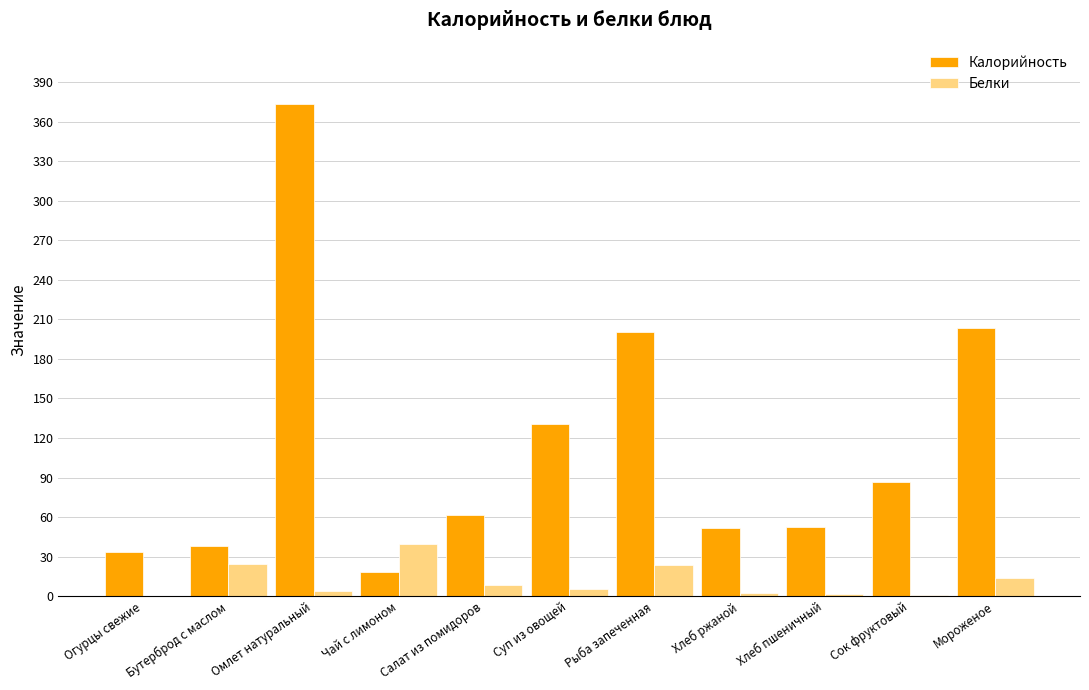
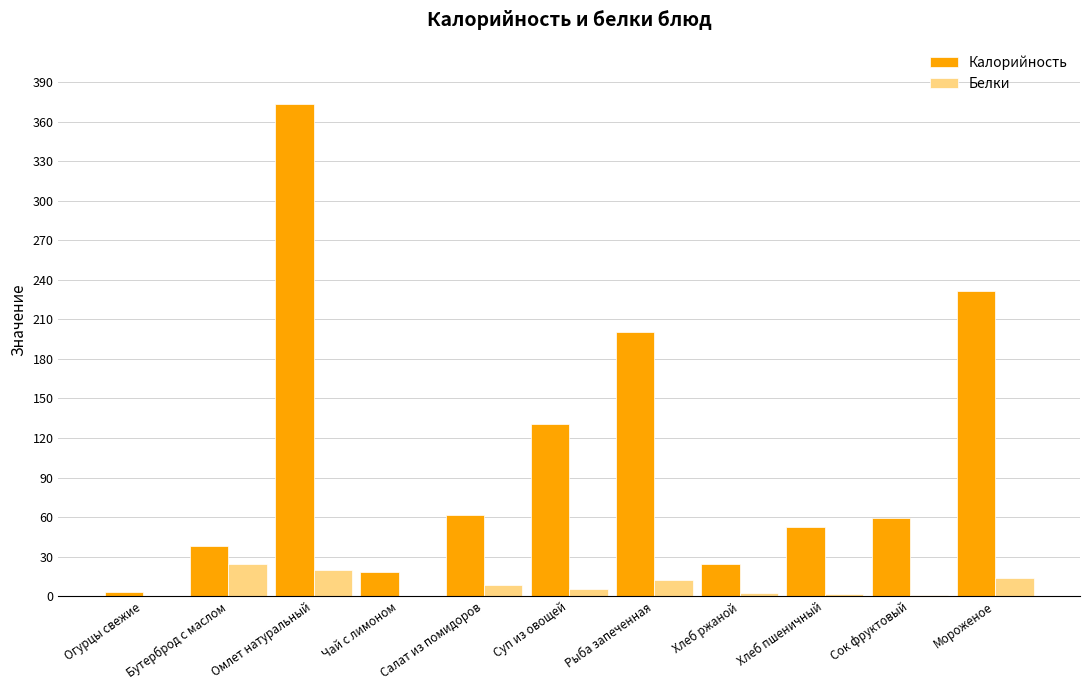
  {
    "Калорийность": {
-     "Огурцы свежие": 33,
+     "Огурцы свежие": 3,
      "Бутерброд с маслом": 38,
      "Омлет натуральный": 373,
      "Чай с лимоном": 18,
      "Салат из помидоров": 61,
      "Суп из овощей": 131,
      "Рыба запеченная": 201,
-     "Хлеб ржаной": 52,
+     "Хлеб ржаной": 24,
      "Хлеб пшеничный": 52,
-     "Сок фруктовый": 87,
-     "Мороженое": 204
+     "Сок фруктовый": 59,
+     "Мороженое": 231
    },
    "Белки": {
      "Бутерброд с маслом": 24,
-     "Омлет натуральный": 4,
-     "Чай с лимоном": 40,
+     "Омлет натуральный": 20,
+     "Чай с лимоном": 0,
      "Салат из помидоров": 8,
      "Суп из овощей": 6,
-     "Рыба запеченная": 23,
+     "Рыба запеченная": 12,
      "Хлеб ржаной": 2,
      "Мороженое": 14
    }
  }
